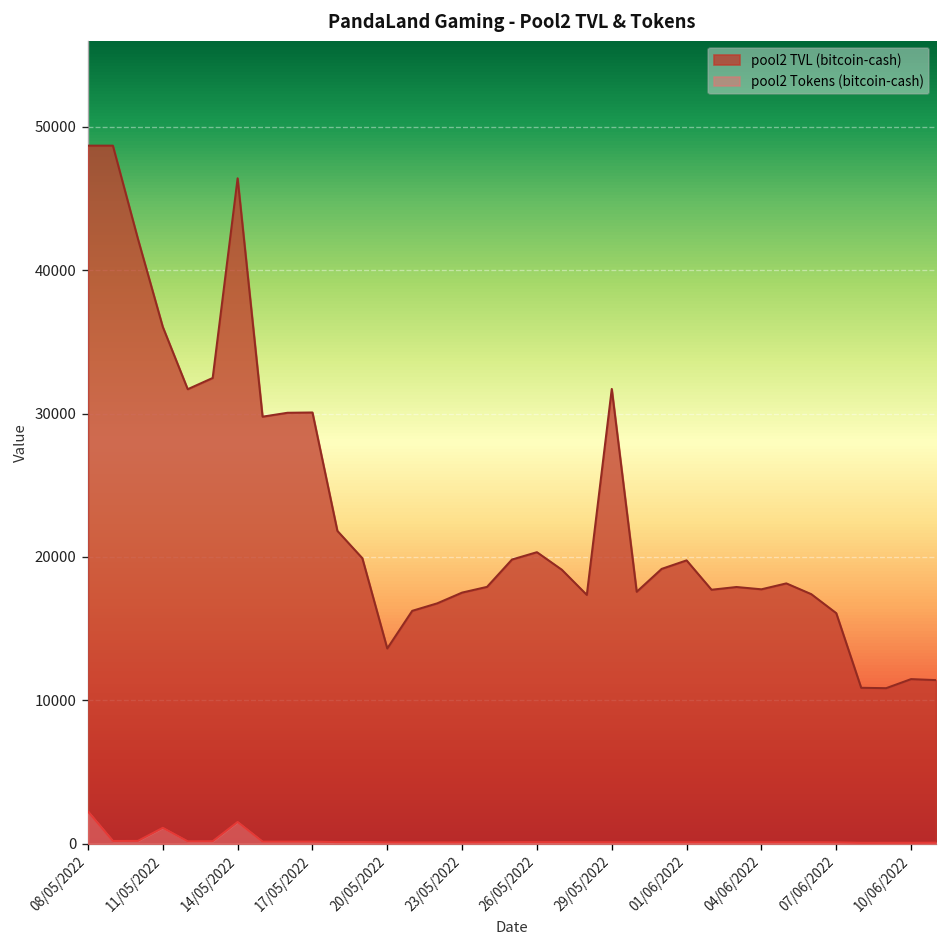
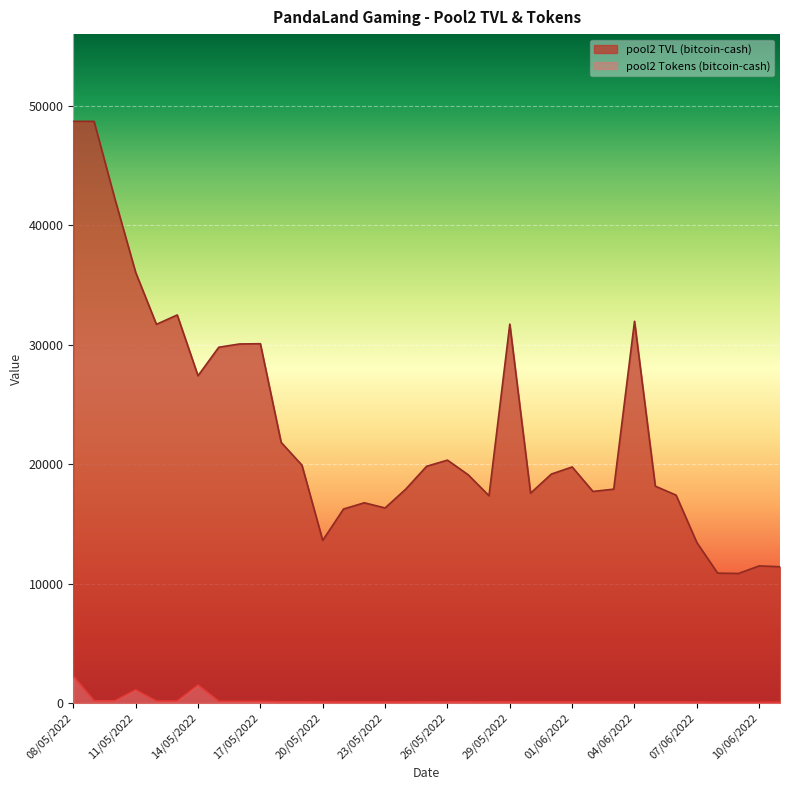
  {
    "pool2 TVL (bitcoin-cash)": {
      "08/05/2022": 48700,
      "11/05/2022": 36100,
-     "14/05/2022": 46400,
+     "14/05/2022": 27400,
      "17/05/2022": 30100,
      "20/05/2022": 13600,
-     "23/05/2022": 17500,
+     "23/05/2022": 16300,
      "26/05/2022": 20300,
      "29/05/2022": 31700,
      "01/06/2022": 19800,
-     "04/06/2022": 17700,
-     "07/06/2022": 16100,
+     "04/06/2022": 32000,
+     "07/06/2022": 13400,
      "10/06/2022": 11500
    },
    "pool2 Tokens (bitcoin-cash)": {
      "08/05/2022": 2200,
      "11/05/2022": 1100,
      "14/05/2022": 1500,
      "17/05/2022": 100,
      "20/05/2022": 100,
      "23/05/2022": 100,
      "26/05/2022": 100,
      "29/05/2022": 100,
      "01/06/2022": 100,
      "04/06/2022": 100,
      "07/06/2022": 100,
      "10/06/2022": 100
    }
  }
